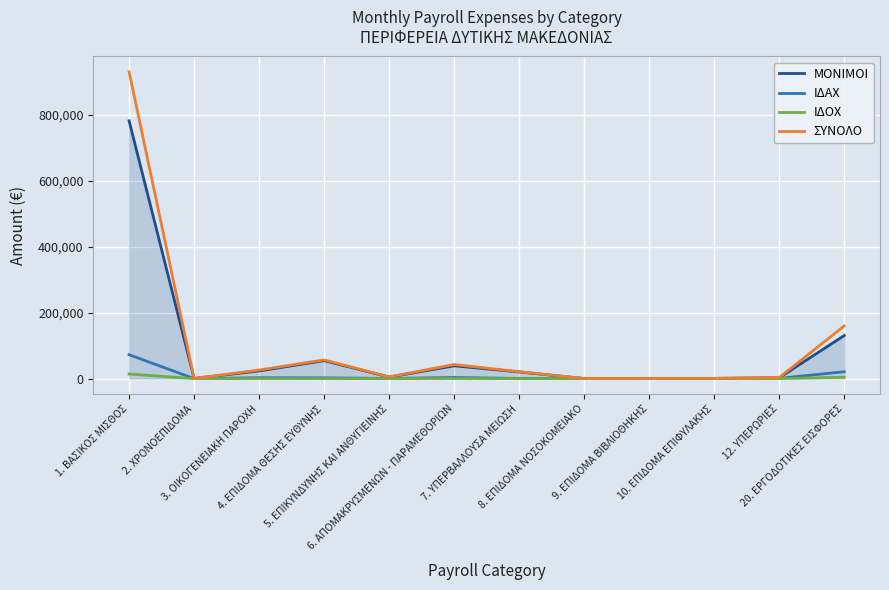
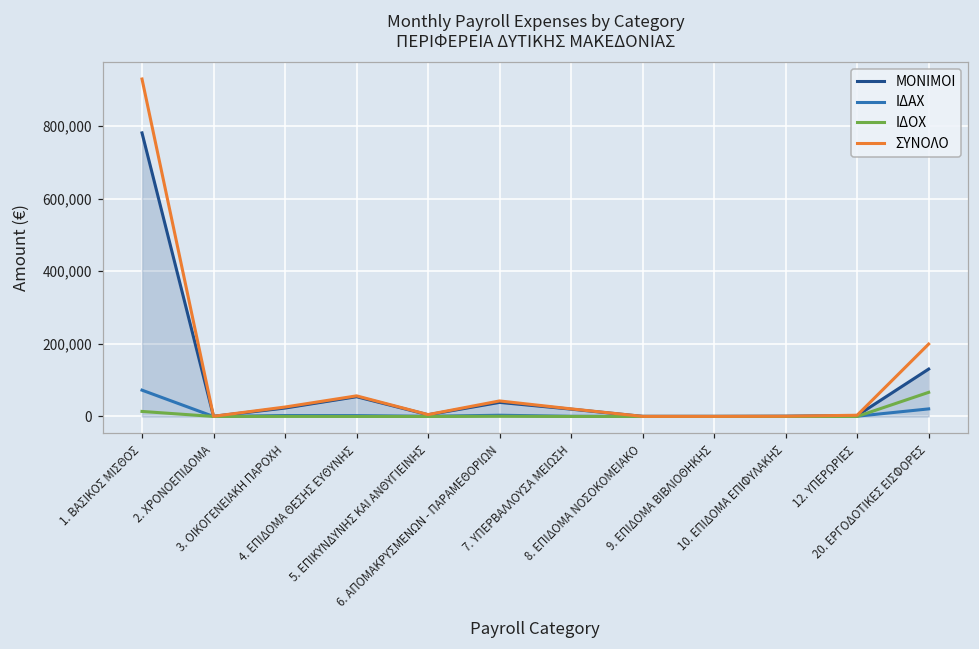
  {
    "ΙΔΟΧ": {
      "1. ΒΑΣΙΚΟΣ ΜΙΣΘΟΣ": "10,000",
-     "20. ΕΡΓΟΔΟΤΙΚΕΣ ΕΙΣΦΟΡΕΣ": "0"
+     "20. ΕΡΓΟΔΟΤΙΚΕΣ ΕΙΣΦΟΡΕΣ": "70,000"
    },
    "ΣΥΝΟΛΟ": {
      "1. ΒΑΣΙΚΟΣ ΜΙΣΘΟΣ": "930,000",
-     "20. ΕΡΓΟΔΟΤΙΚΕΣ ΕΙΣΦΟΡΕΣ": "160,000"
+     "20. ΕΡΓΟΔΟΤΙΚΕΣ ΕΙΣΦΟΡΕΣ": "200,000"
    }
  }
